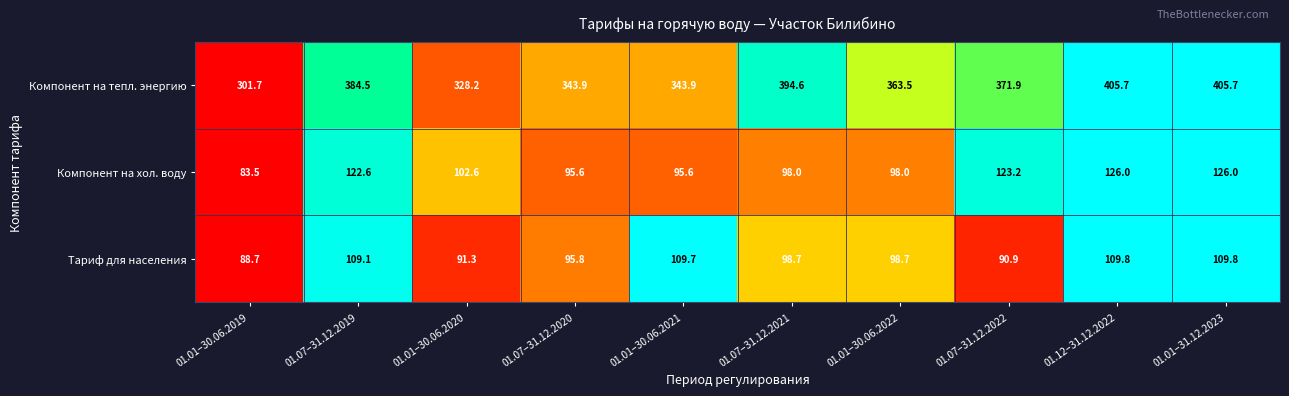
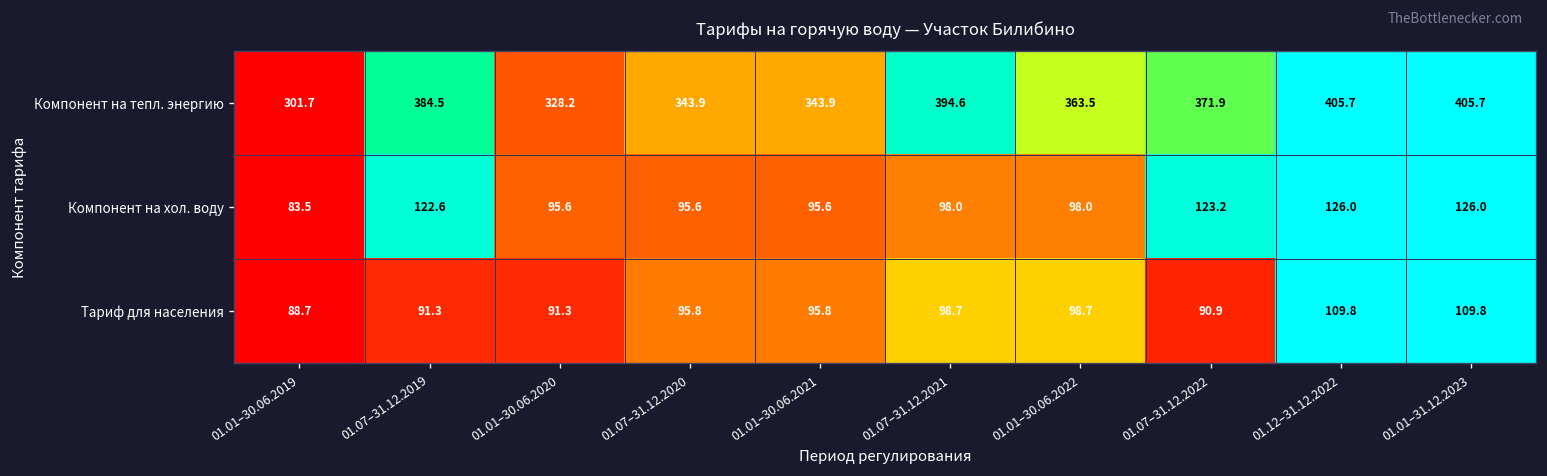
  {
    "Компонент на тепл. энергию": {
      "01.01–30.06.2019": 301.7,
      "01.07–31.12.2019": 384.5,
      "01.01–30.06.2020": 328.2,
      "01.07–31.12.2020": 343.9,
      "01.01–30.06.2021": 343.9,
      "01.07–31.12.2021": 394.6,
      "01.01–30.06.2022": 363.5,
      "01.07–31.12.2022": 371.9,
      "01.12–31.12.2022": 405.7,
      "01.01–31.12.2023": 405.7
    },
    "Компонент на хол. воду": {
      "01.01–30.06.2019": 83.5,
      "01.07–31.12.2019": 122.6,
-     "01.01–30.06.2020": 102.6,
+     "01.01–30.06.2020": 95.6,
      "01.07–31.12.2020": 95.6,
      "01.01–30.06.2021": 95.6,
      "01.07–31.12.2021": 98.0,
      "01.01–30.06.2022": 98.0,
      "01.07–31.12.2022": 123.2,
      "01.12–31.12.2022": 126.0,
      "01.01–31.12.2023": 126.0
    },
    "Тариф для населения": {
      "01.01–30.06.2019": 88.7,
-     "01.07–31.12.2019": 109.1,
+     "01.07–31.12.2019": 91.3,
      "01.01–30.06.2020": 91.3,
      "01.07–31.12.2020": 95.8,
-     "01.01–30.06.2021": 109.7,
+     "01.01–30.06.2021": 95.8,
      "01.07–31.12.2021": 98.7,
      "01.01–30.06.2022": 98.7,
      "01.07–31.12.2022": 90.9,
      "01.12–31.12.2022": 109.8,
      "01.01–31.12.2023": 109.8
    }
  }
